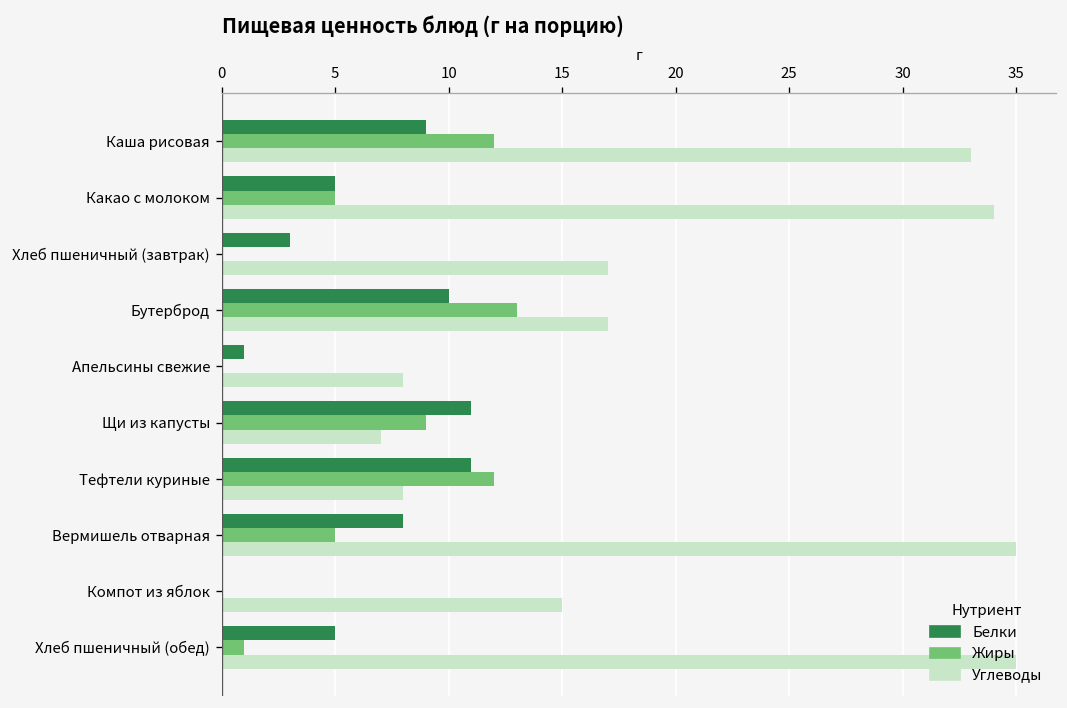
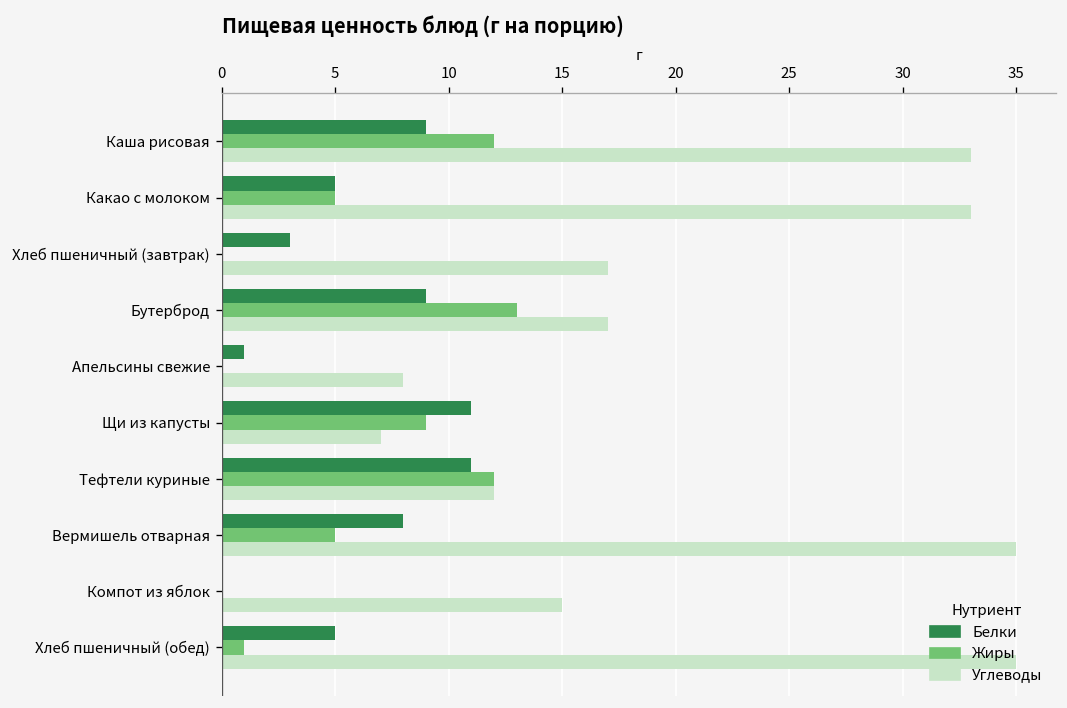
  {
    "Белки": {
      "Каша рисовая": 9,
      "Какао с молоком": 5,
      "Хлеб пшеничный (завтрак)": 3,
-     "Бутерброд": 10,
+     "Бутерброд": 9,
      "Апельсины свежие": 1,
      "Щи из капусты": 11,
      "Тефтели куриные": 11,
      "Вермишель отварная": 8,
      "Компот из яблок": 0,
      "Хлеб пшеничный (обед)": 5
    },
    "Жиры": {
      "Каша рисовая": 12,
      "Какао с молоком": 5,
      "Хлеб пшеничный (завтрак)": 0,
      "Бутерброд": 13,
      "Апельсины свежие": 0,
      "Щи из капусты": 9,
      "Тефтели куриные": 12,
      "Вермишель отварная": 5,
      "Компот из яблок": 0,
      "Хлеб пшеничный (обед)": 1
    },
    "Углеводы": {
      "Каша рисовая": 33,
-     "Какао с молоком": 34,
+     "Какао с молоком": 33,
      "Хлеб пшеничный (завтрак)": 17,
      "Бутерброд": 17,
      "Апельсины свежие": 8,
      "Щи из капусты": 7,
-     "Тефтели куриные": 8,
+     "Тефтели куриные": 12,
      "Вермишель отварная": 35,
      "Компот из яблок": 15,
      "Хлеб пшеничный (обед)": 35
    }
  }
